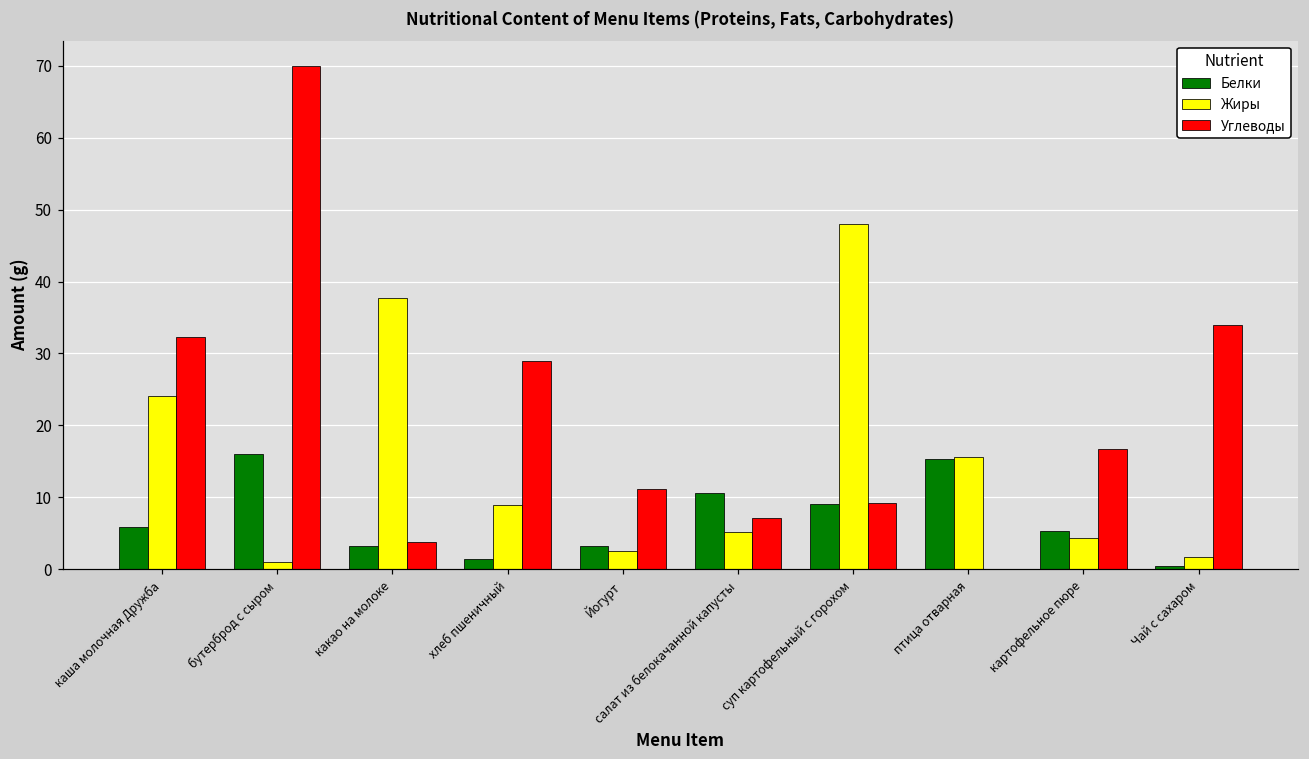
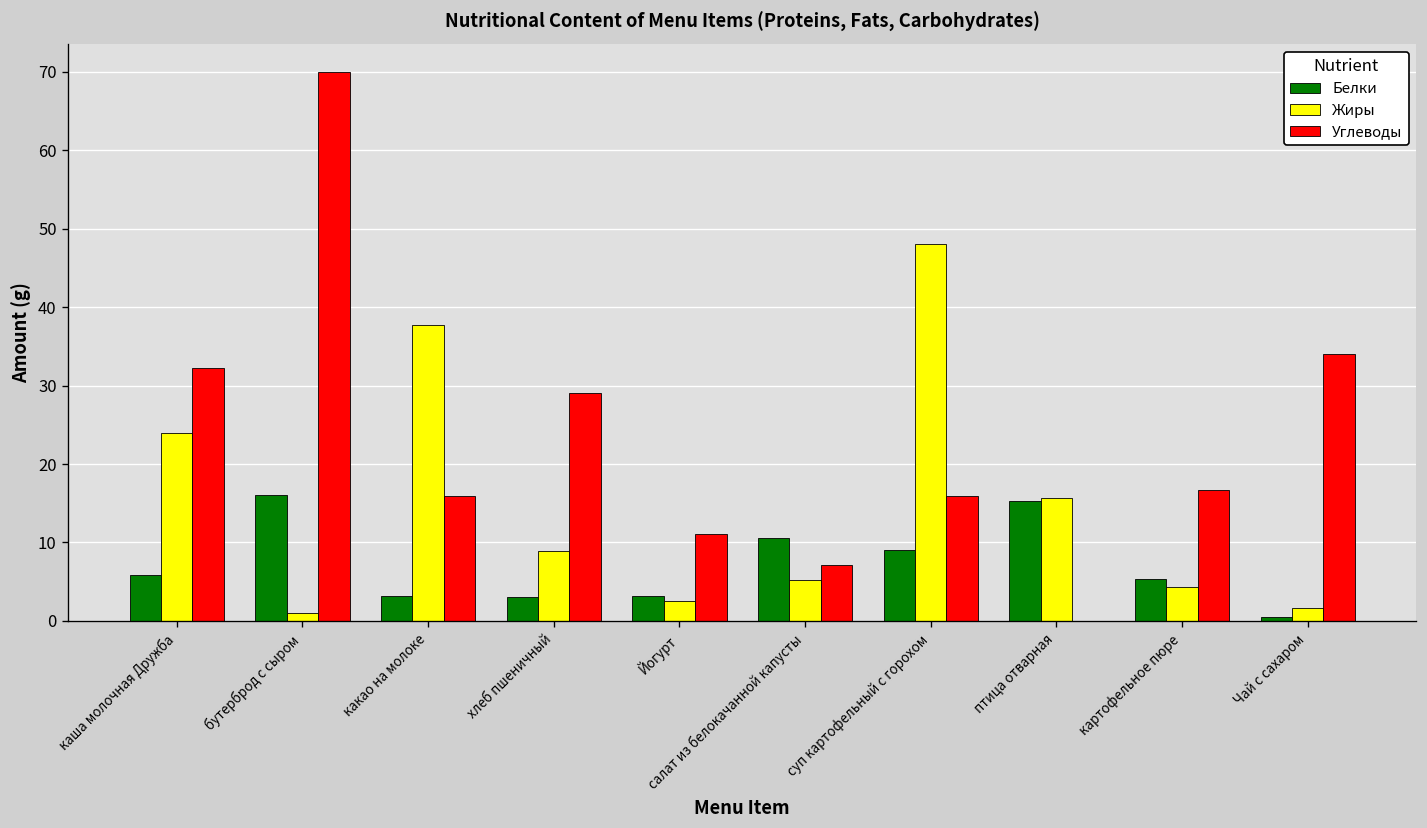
  {
    "Белки": {
      "каша молочная Дружба": 6,
      "бутерброд с сыром": 16,
      "какао на молоке": 3,
-     "хлеб пшеничный": 1,
+     "хлеб пшеничный": 3,
      "Йогурт": 3,
      "салат из белокачанной капусты": 11,
      "суп картофельный с горохом": 9,
      "птица отварная": 15,
      "картофельное пюре": 5,
      "Чай с сахаром": 0
    },
    "Жиры": {
      "каша молочная Дружба": 24,
      "бутерброд с сыром": 1,
      "какао на молоке": 38,
      "хлеб пшеничный": 9,
      "Йогурт": 3,
      "салат из белокачанной капусты": 5,
      "суп картофельный с горохом": 48,
      "птица отварная": 16,
      "картофельное пюре": 4,
      "Чай с сахаром": 2
    },
    "Углеводы": {
      "каша молочная Дружба": 32,
      "бутерброд с сыром": 70,
-     "какао на молоке": 4,
+     "какао на молоке": 16,
      "хлеб пшеничный": 29,
      "Йогурт": 11,
      "салат из белокачанной капусты": 7,
-     "суп картофельный с горохом": 9,
+     "суп картофельный с горохом": 16,
      "птица отварная": 0,
      "картофельное пюре": 17,
      "Чай с сахаром": 34
    }
  }
